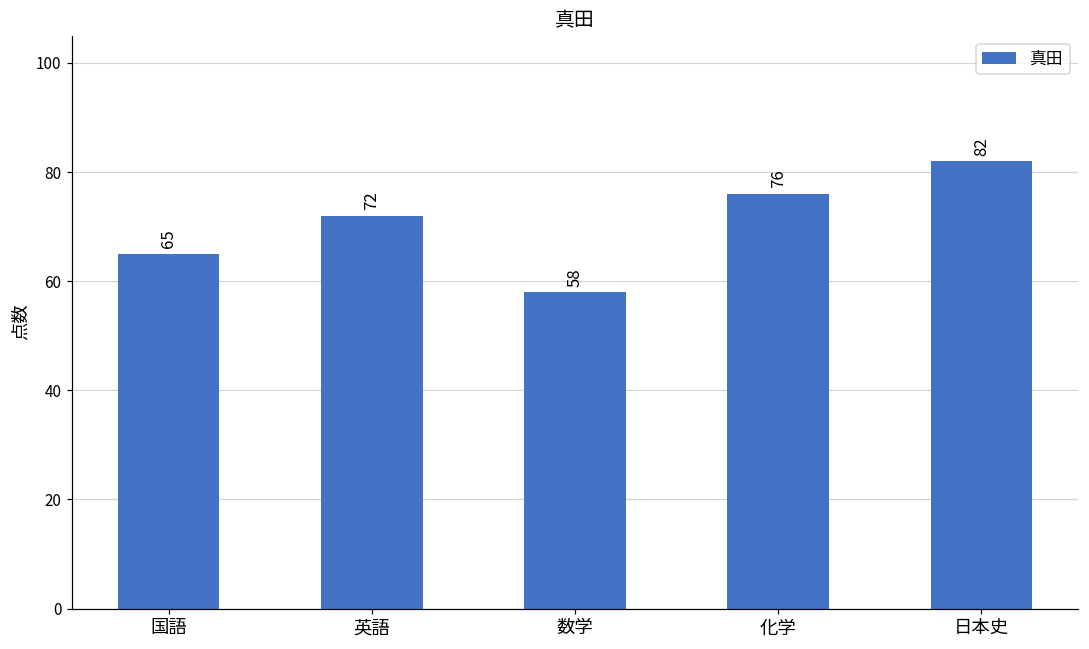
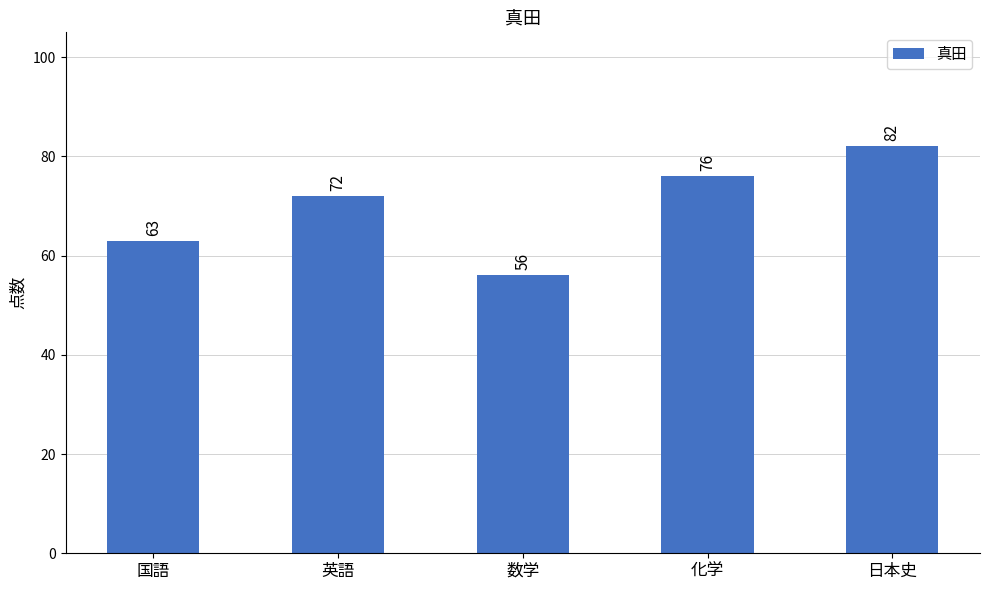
  {
-   "国語": 65,
+   "国語": 63,
    "英語": 72,
-   "数学": 58,
+   "数学": 56,
    "化学": 76,
    "日本史": 82
  }
